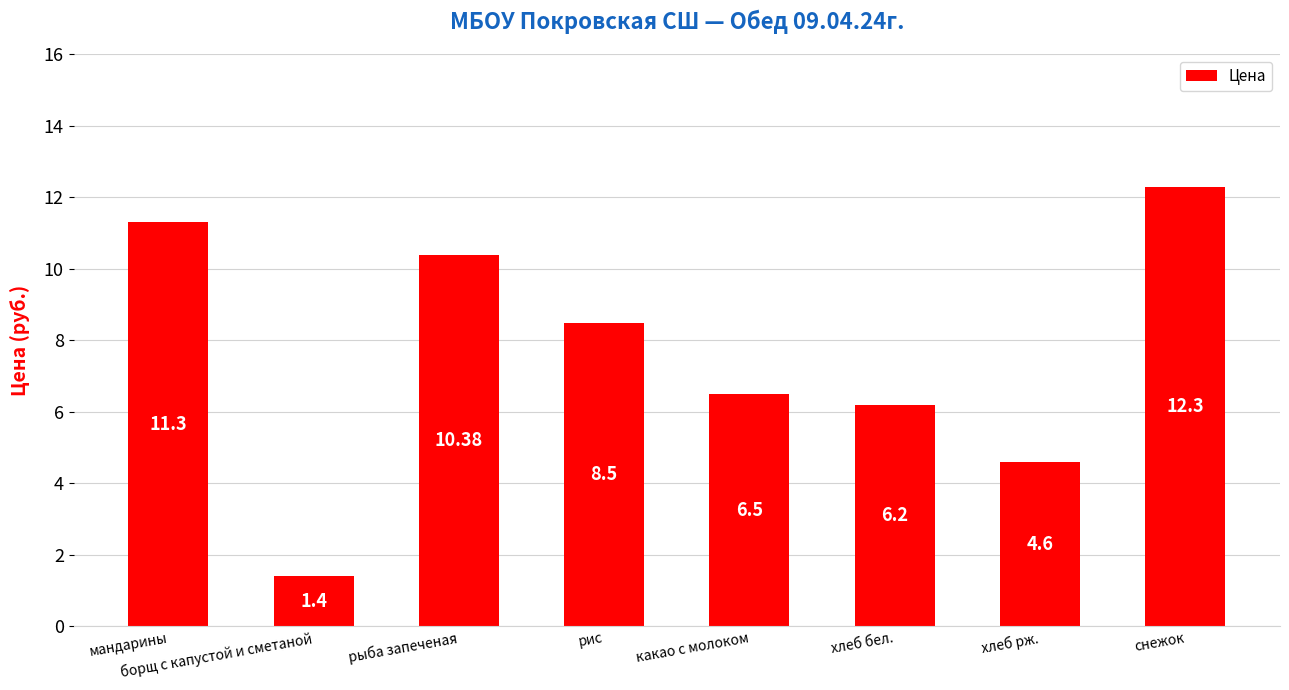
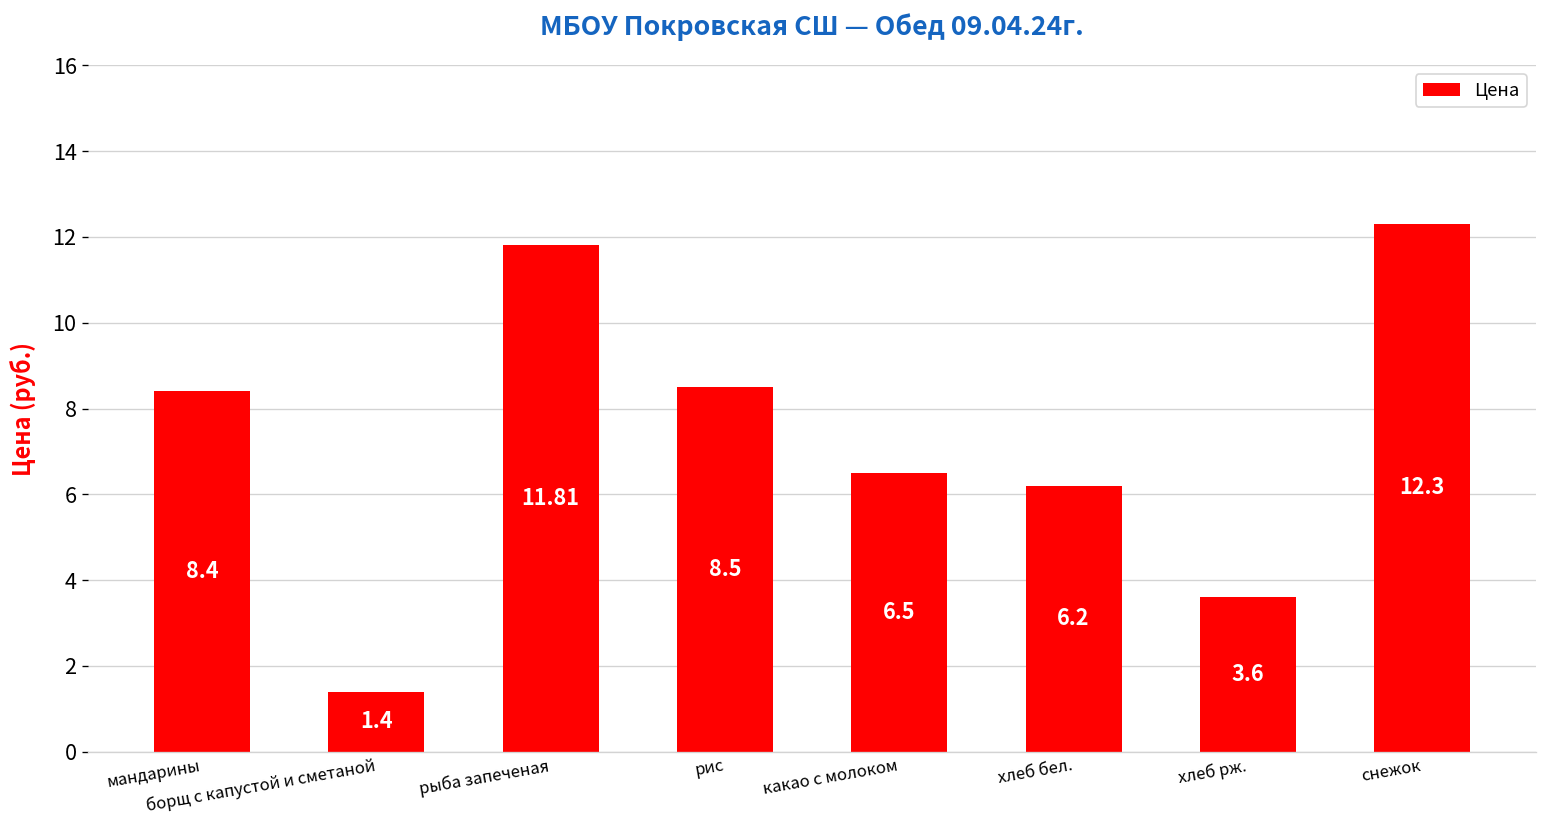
  {
-   "мандарины": 11.3,
+   "мандарины": 8.4,
    "борщ с капустой и сметаной": 1.4,
-   "рыба запеченая": 10.38,
+   "рыба запеченая": 11.81,
    "рис": 8.5,
    "какао с молоком": 6.5,
    "хлеб бел.": 6.2,
-   "хлеб рж.": 4.6,
+   "хлеб рж.": 3.6,
    "снежок": 12.3
  }
